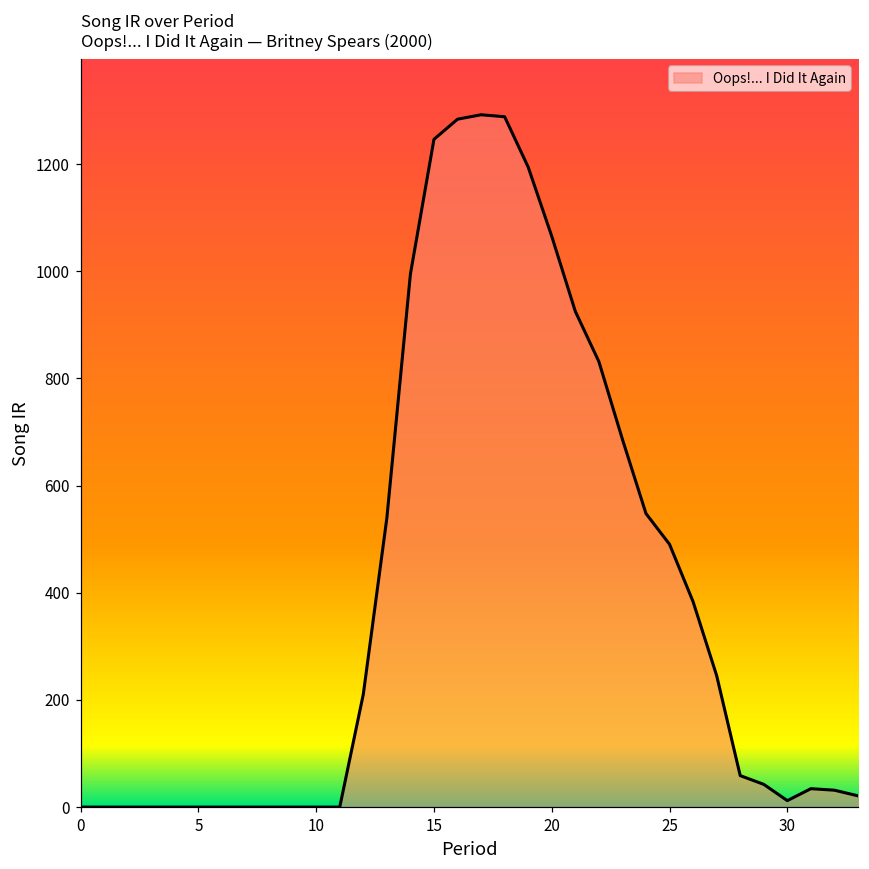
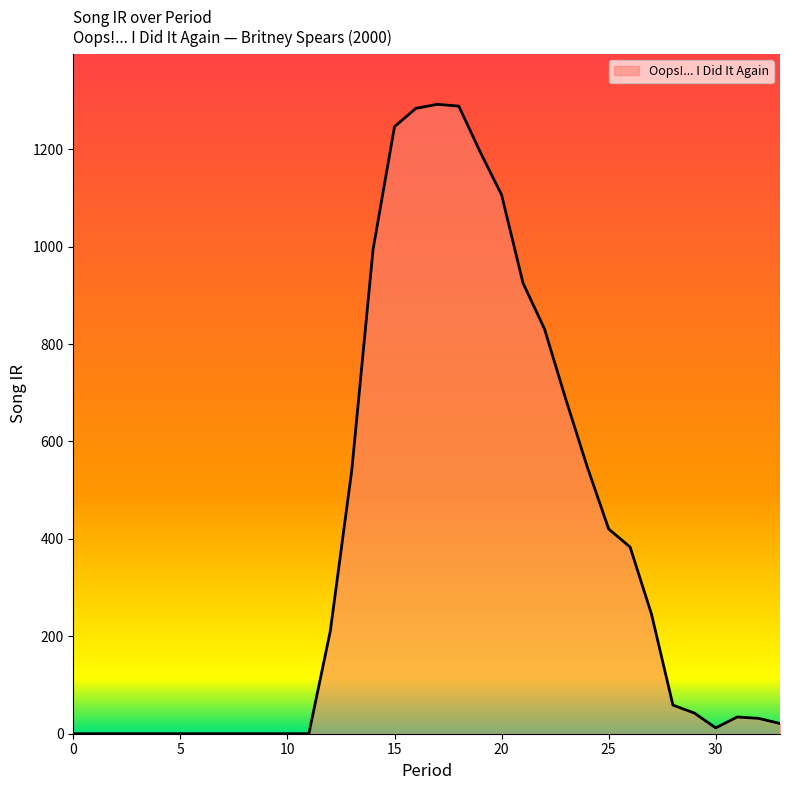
  {
    "0": 0,
    "5": 0,
    "10": 0,
    "15": 1250,
-   "20": 1070,
-   "25": 490,
+   "20": 1110,
+   "25": 420,
    "30": 10
  }
